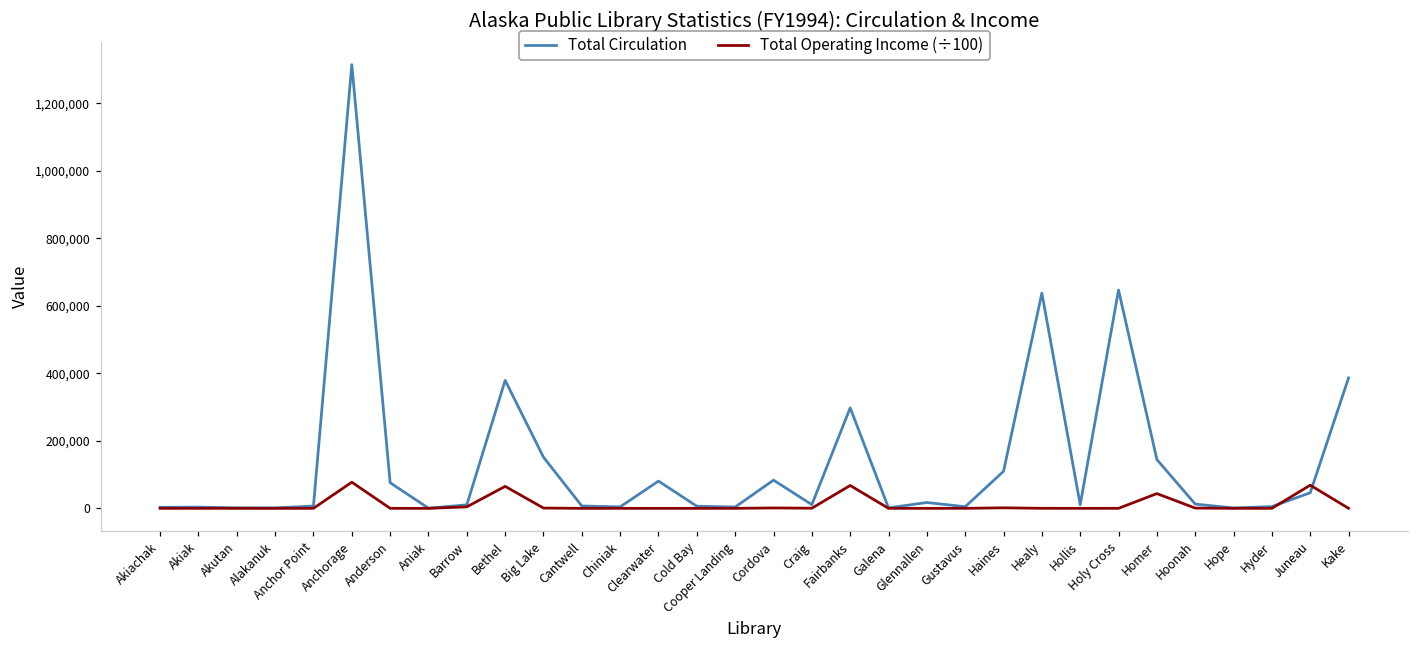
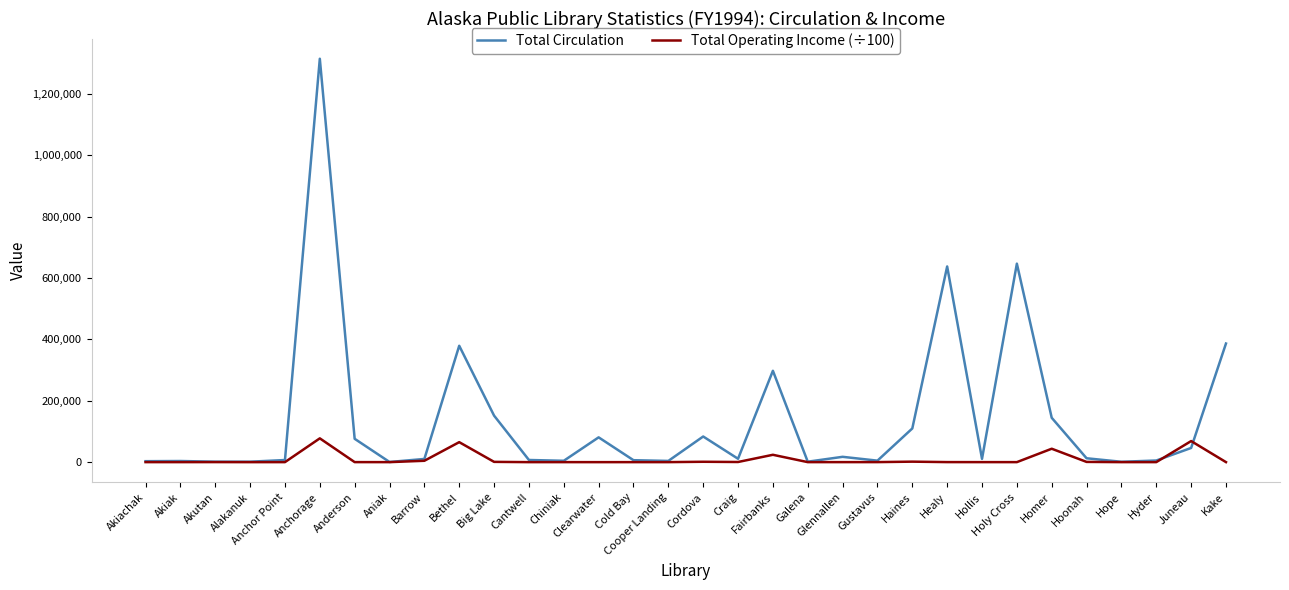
  {
    "Total Circulation": {
      "Anchorage": "1,310,000",
      "Anderson": "80,000",
      "Bethel": "380,000",
      "Big Lake": "150,000",
      "Clearwater": "80,000",
      "Cordova": "80,000",
      "Craig": "10,000",
      "Fairbanks": "300,000",
      "Glennallen": "20,000",
      "Haines": "110,000",
      "Healy": "640,000",
      "Hollis": "10,000",
      "Holy Cross": "650,000",
      "Homer": "140,000",
      "Hoonah": "10,000",
      "Juneau": "50,000",
      "Kake": "390,000"
    },
    "Total Operating Income (÷100)": {
      "Anchorage": "80,000",
      "Anderson": "0",
      "Bethel": "70,000",
      "Big Lake": "0",
      "Clearwater": "0",
      "Cordova": "0",
      "Craig": "0",
-     "Fairbanks": "70,000",
+     "Fairbanks": "20,000",
      "Glennallen": "0",
      "Haines": "0",
      "Healy": "0",
      "Hollis": "0",
      "Holy Cross": "0",
      "Homer": "40,000",
      "Hoonah": "0",
      "Juneau": "70,000",
      "Kake": "0"
    }
  }
